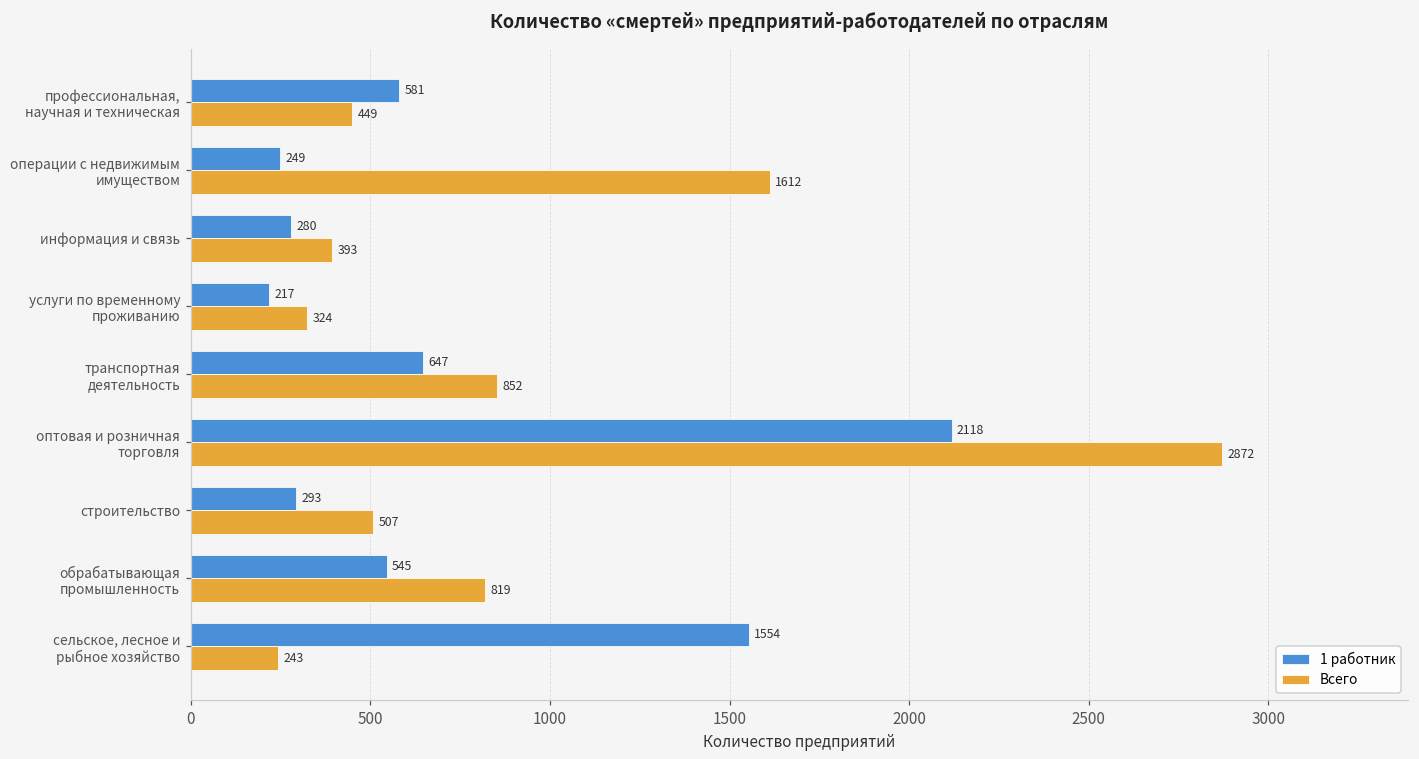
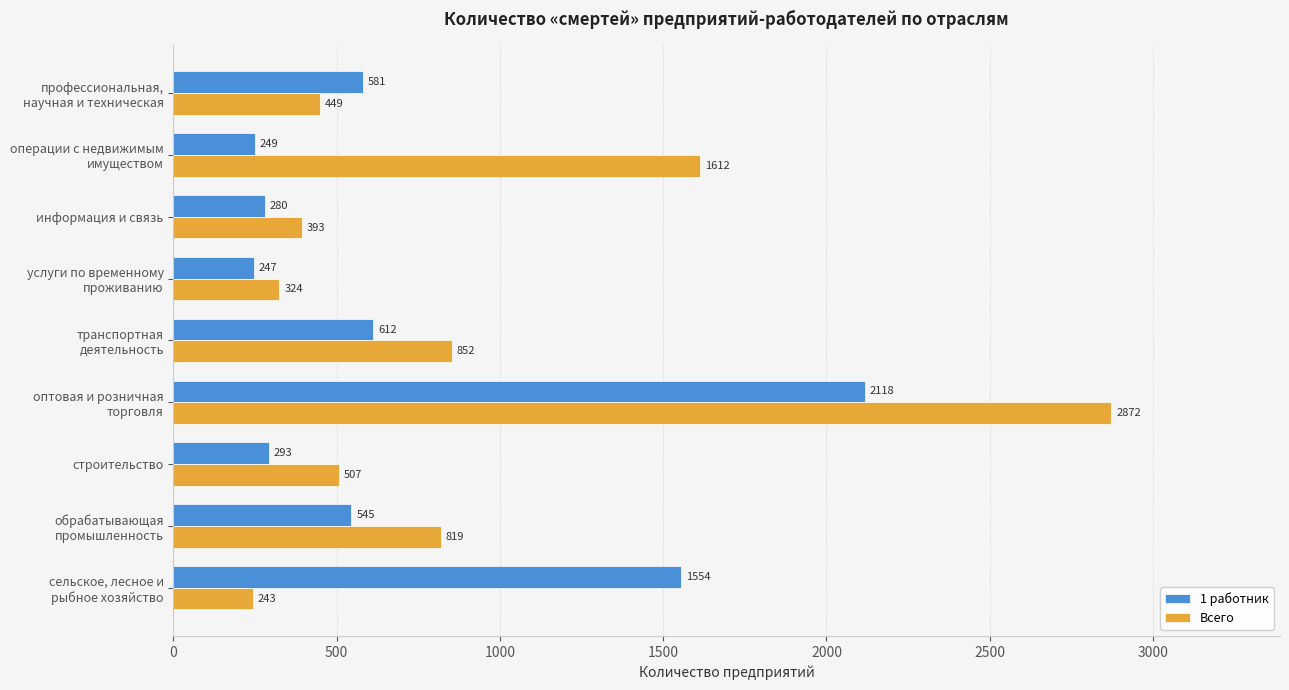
  {
    "1 работник": {
      "профессиональная, научная и техническая": 581,
      "операции с недвижимым имуществом": 249,
      "информация и связь": 280,
-     "услуги по временному проживанию": 217,
-     "транспортная деятельность": 647,
+     "услуги по временному проживанию": 247,
+     "транспортная деятельность": 612,
      "оптовая и розничная торговля": 2118,
      "строительство": 293,
      "обрабатывающая промышленность": 545,
      "сельское, лесное и рыбное хозяйство": 1554
    },
    "Всего": {
      "профессиональная, научная и техническая": 449,
      "операции с недвижимым имуществом": 1612,
      "информация и связь": 393,
      "услуги по временному проживанию": 324,
      "транспортная деятельность": 852,
      "оптовая и розничная торговля": 2872,
      "строительство": 507,
      "обрабатывающая промышленность": 819,
      "сельское, лесное и рыбное хозяйство": 243
    }
  }
